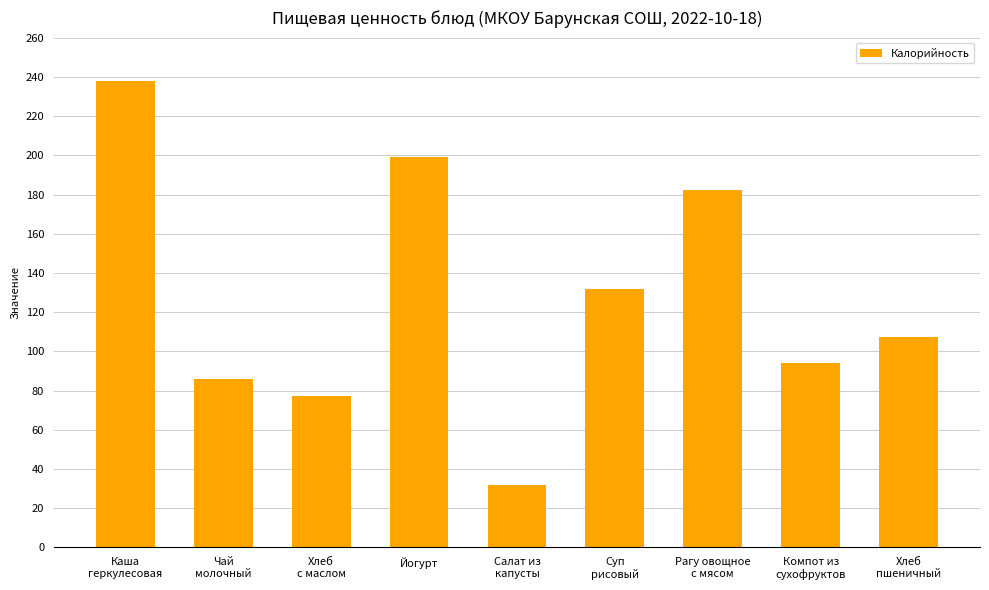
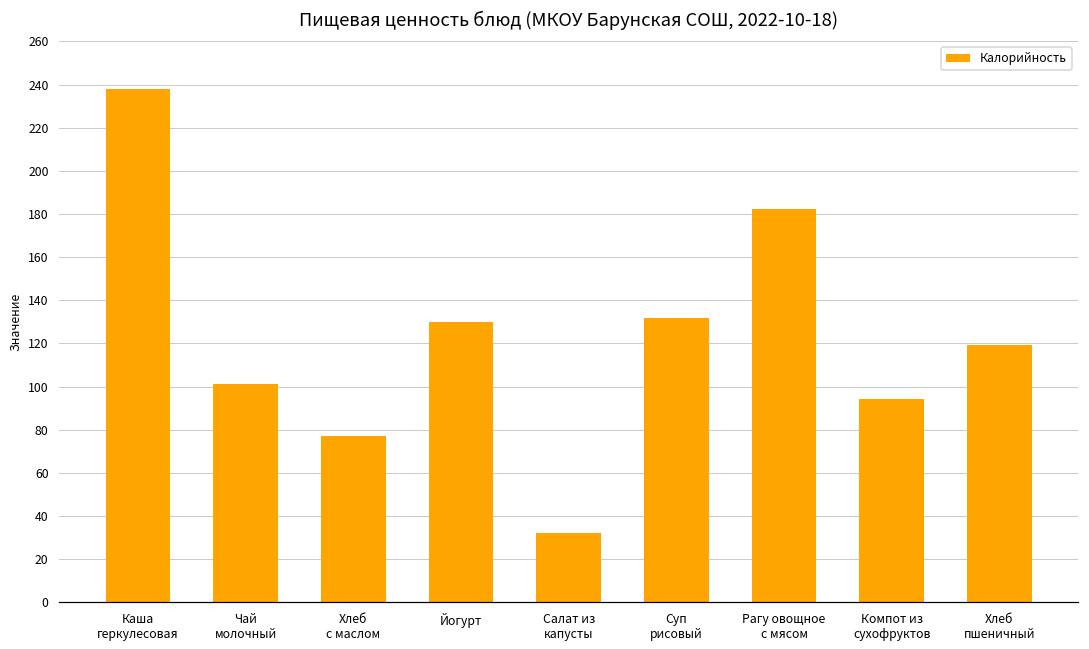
  {
    "Каша геркулесовая": 238,
-   "Чай молочный": 86,
+   "Чай молочный": 101,
    "Хлеб с маслом": 77,
-   "Йогурт": 199,
+   "Йогурт": 130,
    "Салат из капусты": 32,
    "Суп рисовый": 132,
    "Рагу овощное с мясом": 182,
    "Компот из сухофруктов": 94,
-   "Хлеб пшеничный": 107
+   "Хлеб пшеничный": 119
  }
